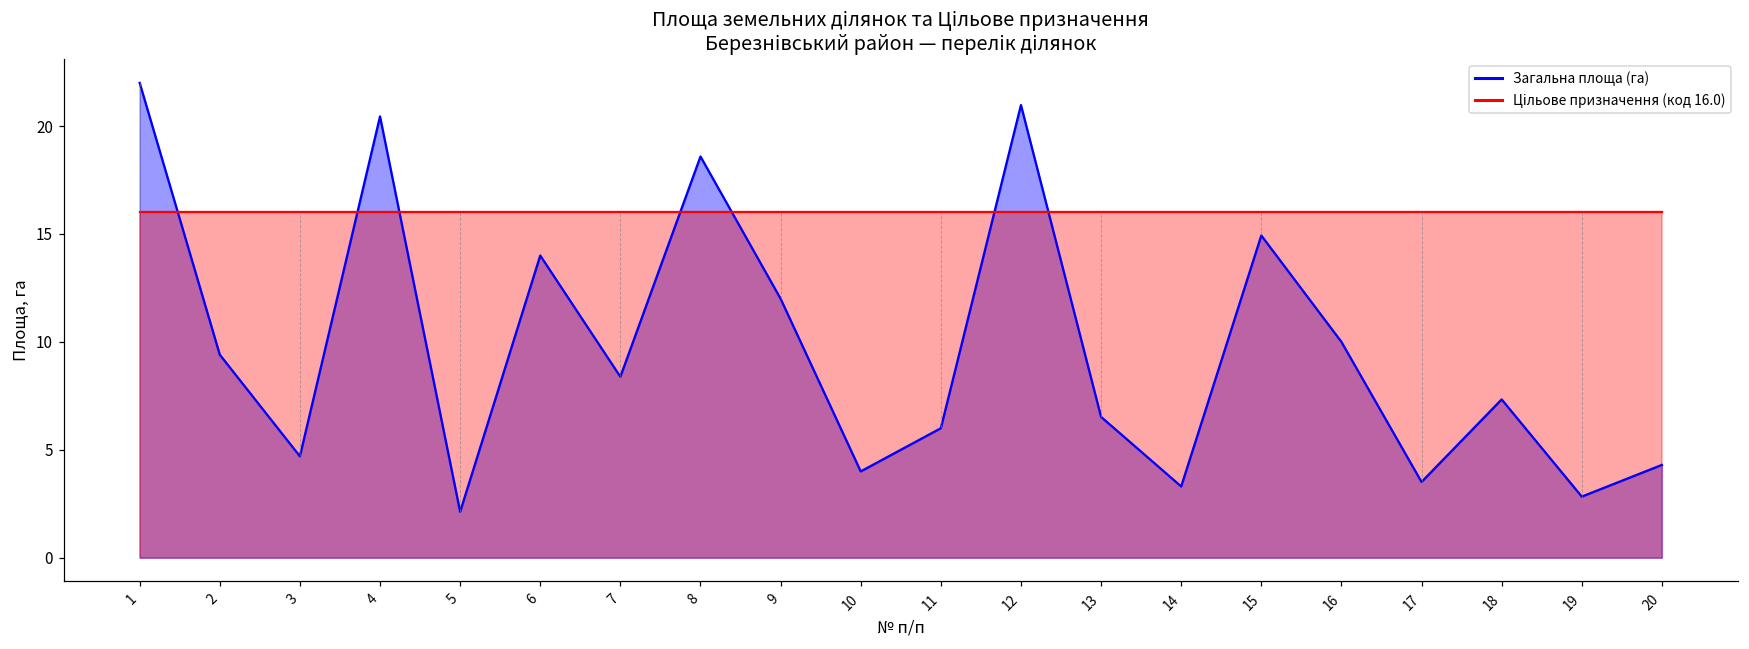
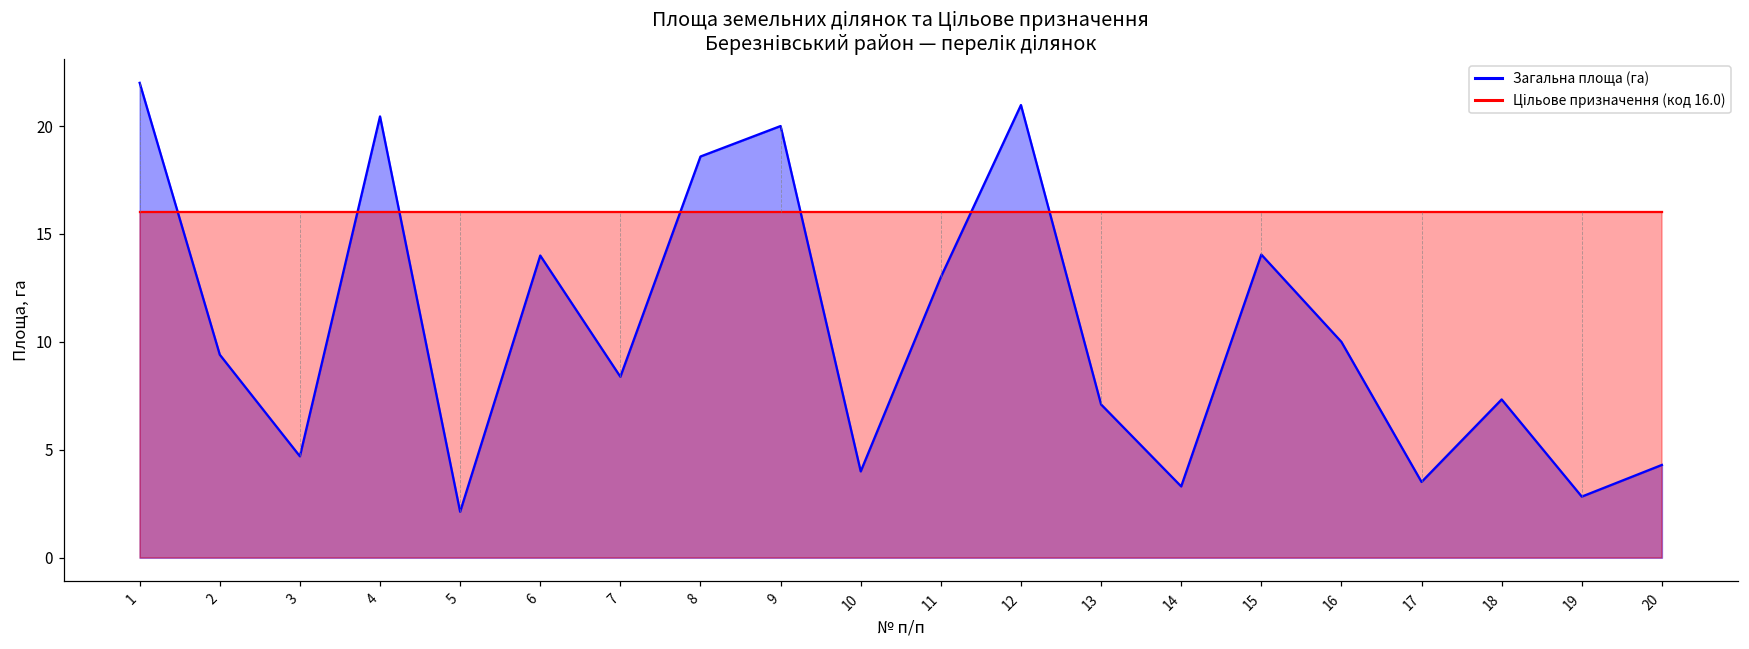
  {
    "Загальна площа (га)": {
      "2": 9.4,
      "4": 20.4,
      "6": 14.0,
      "8": 18.6,
-     "9": 12,
+     "9": 20,
      "10": 4.0,
-     "11": 6,
+     "11": 13,
      "12": 21.0,
-     "13": 6.5,
+     "13": 7.1,
      "14": 3.3,
-     "15": 14.9,
+     "15": 14.0,
      "16": 10.0,
      "18": 7.3,
      "20": 4.3
    }
  }
